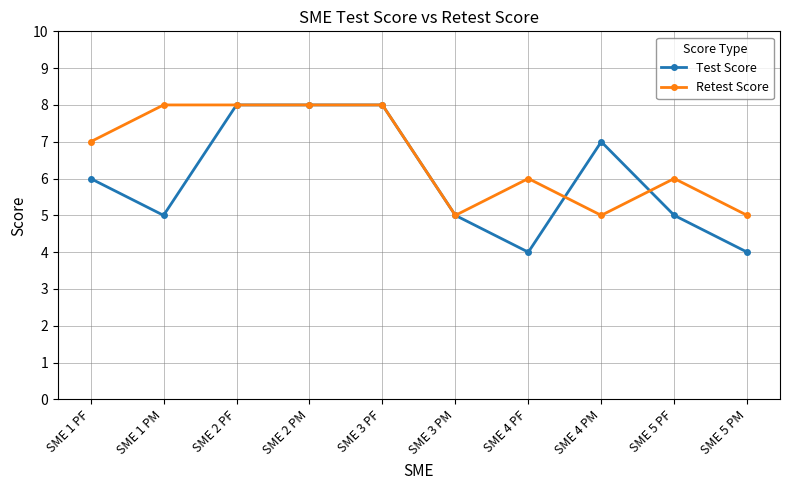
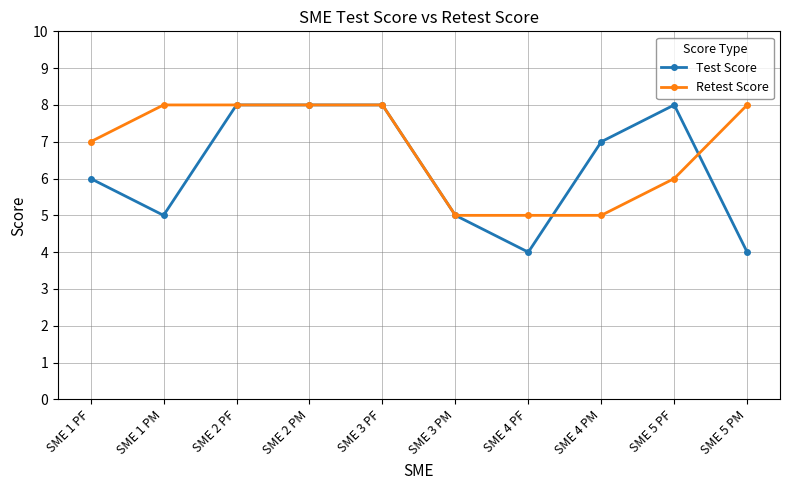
  {
    "Test Score": {
      "SME 1 PF": 6,
      "SME 1 PM": 5,
      "SME 4 PF": 4,
      "SME 4 PM": 7,
-     "SME 5 PF": 5,
+     "SME 5 PF": 8,
      "SME 5 PM": 4
    },
    "Retest Score": {
      "SME 1 PF": 7,
      "SME 1 PM": 8,
-     "SME 4 PF": 6,
+     "SME 4 PF": 5,
      "SME 4 PM": 5,
      "SME 5 PF": 6,
-     "SME 5 PM": 5
+     "SME 5 PM": 8
    }
  }
